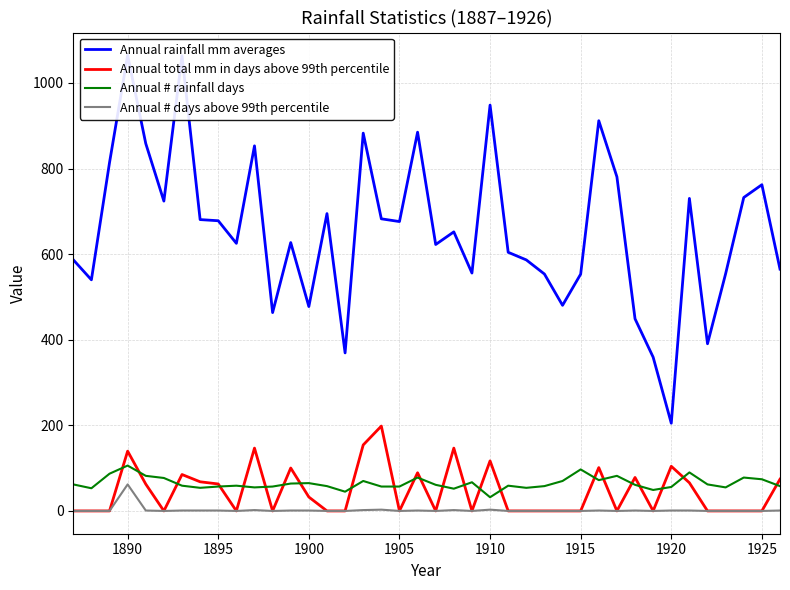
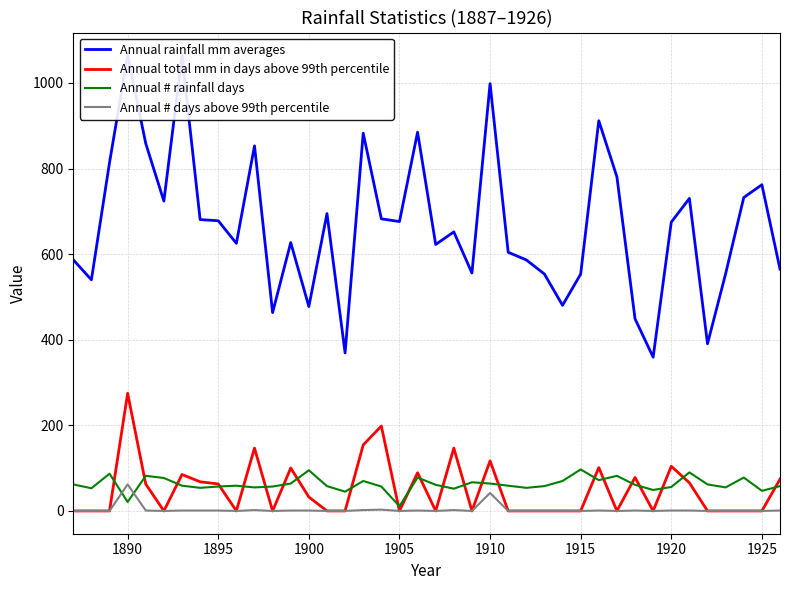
  {
    "Annual rainfall mm averages": {
      "1895": 680,
      "1900": 480,
      "1905": 680,
-     "1910": 950,
+     "1910": 1000,
      "1915": 550,
-     "1920": 200,
+     "1920": 670,
      "1925": 760
    },
    "Annual total mm in days above 99th percentile": {
-     "1890": 140,
+     "1890": 270,
      "1900": 30,
      "1910": 120,
      "1920": 100
    },
    "Annual # rainfall days": {
-     "1890": 110,
-     "1900": 70,
-     "1905": 60,
-     "1910": 30,
+     "1890": 20,
+     "1900": 100,
+     "1905": 10,
+     "1910": 60,
      "1915": 100,
      "1920": 60,
-     "1925": 70
+     "1925": 50
    },
    "Annual # days above 99th percentile": {
      "1890": 60,
      "1895": 0,
      "1900": 0,
-     "1910": 0,
+     "1910": 40,
      "1920": 0
    }
  }
